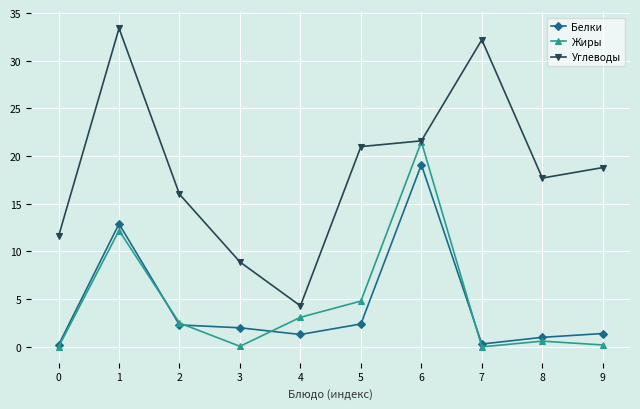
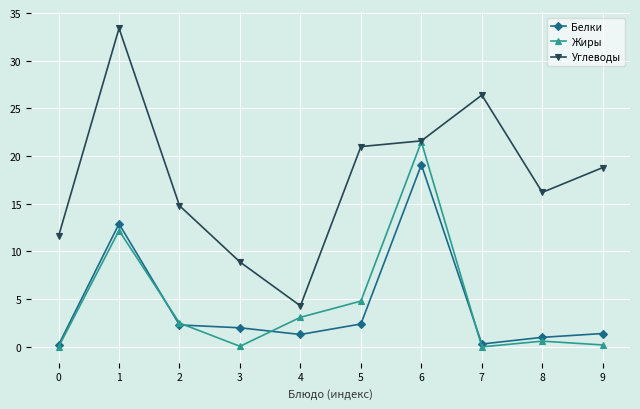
  {
    "Углеводы": {
      "0": 12,
      "1": 33,
-     "2": 16,
+     "2": 15,
      "3": 9,
      "4": 4,
      "5": 21,
-     "7": 32,
-     "8": 18,
+     "7": 26,
+     "8": 16,
      "9": 19
    }
  }
